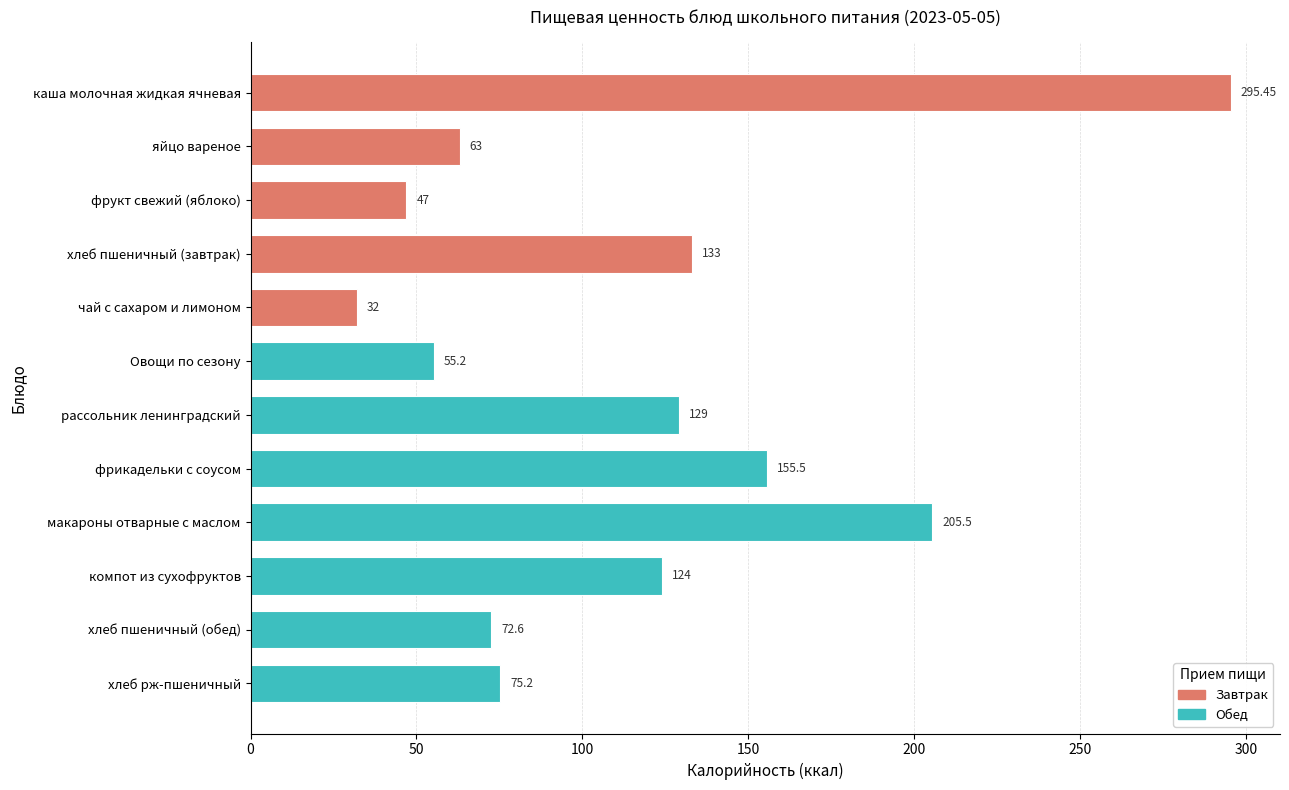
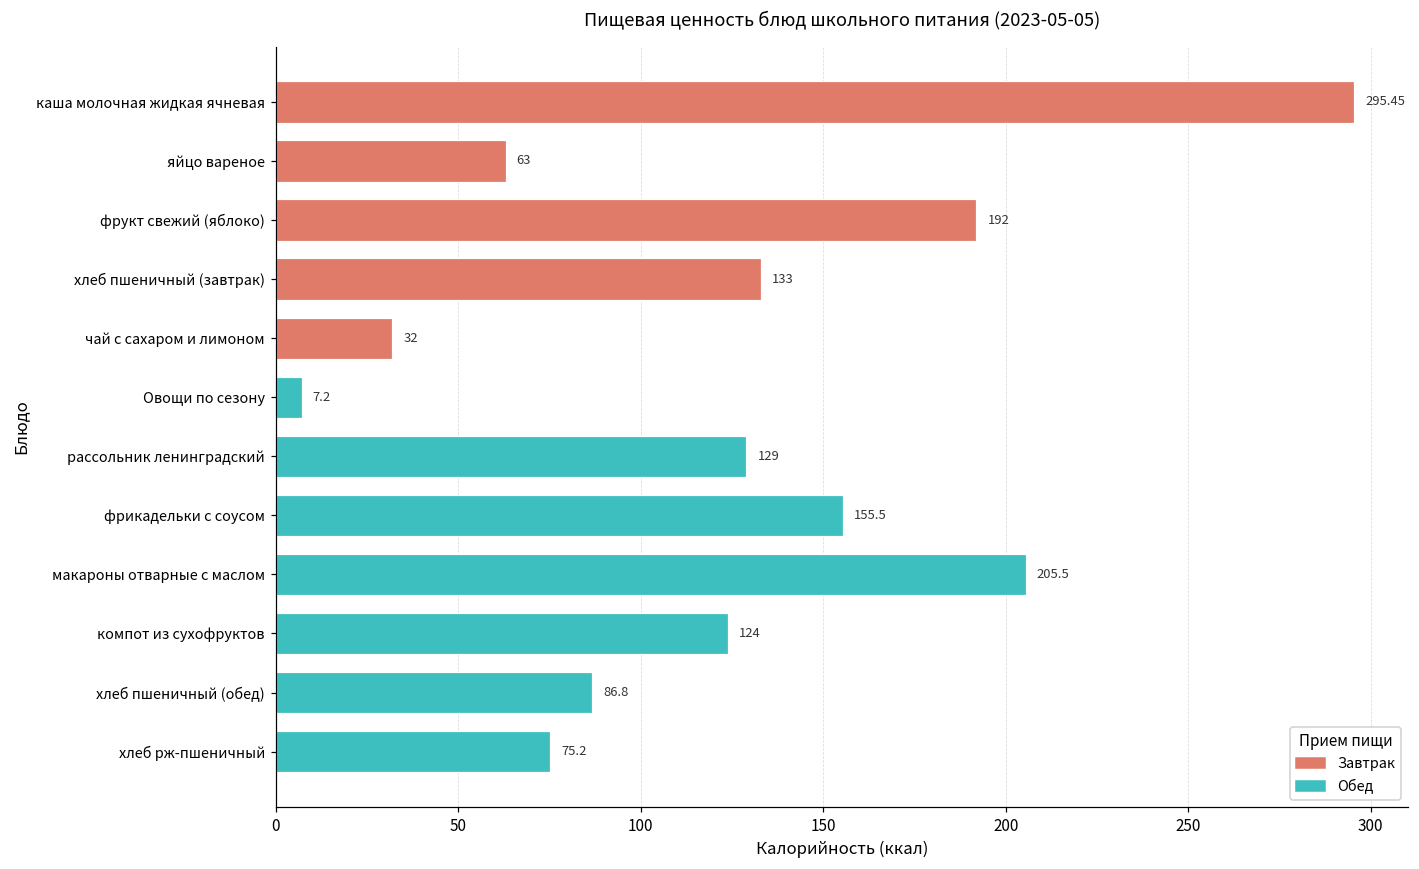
  {
    "каша молочная жидкая ячневая": 295.45,
    "яйцо вареное": 63,
-   "фрукт свежий (яблоко)": 47,
+   "фрукт свежий (яблоко)": 192,
    "хлеб пшеничный (завтрак)": 133,
    "чай с сахаром и лимоном": 32,
-   "Овощи по сезону": 55.2,
+   "Овощи по сезону": 7.2,
    "рассольник ленинградский": 129,
    "фрикадельки с соусом": 155.5,
    "макароны отварные с маслом": 205.5,
    "компот из сухофруктов": 124,
-   "хлеб пшеничный (обед)": 72.6,
+   "хлеб пшеничный (обед)": 86.8,
    "хлеб рж-пшеничный": 75.2
  }
